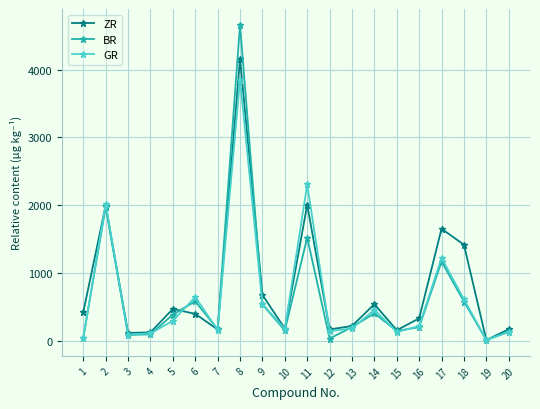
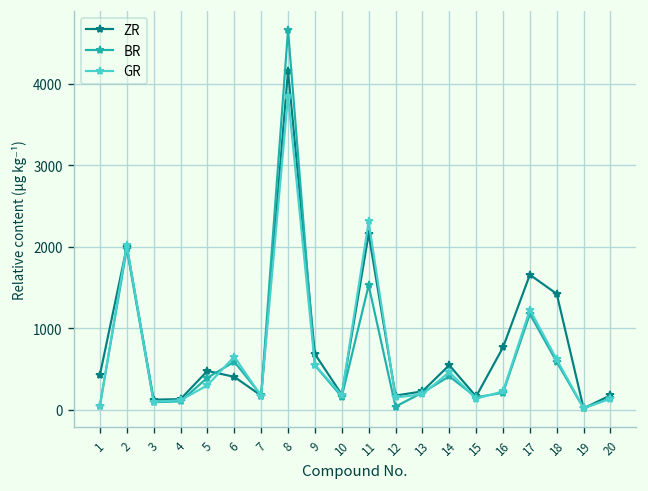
  {
    "ZR": {
      "1": 400,
      "5": 500,
      "6": 400,
      "8": 4200,
      "9": 700,
-     "11": 2000,
+     "11": 2200,
      "14": 500,
-     "16": 300,
+     "16": 800,
      "17": 1700,
      "18": 1400
    },
    "BR": {
      "5": 400,
      "6": 600,
      "8": 4700,
      "11": 1500,
      "12": 0,
      "14": 400,
      "17": 1200
    },
    "GR": {
      "5": 300,
      "6": 600,
      "8": 3900,
      "11": 2300,
      "14": 500,
      "17": 1200
    }
  }
